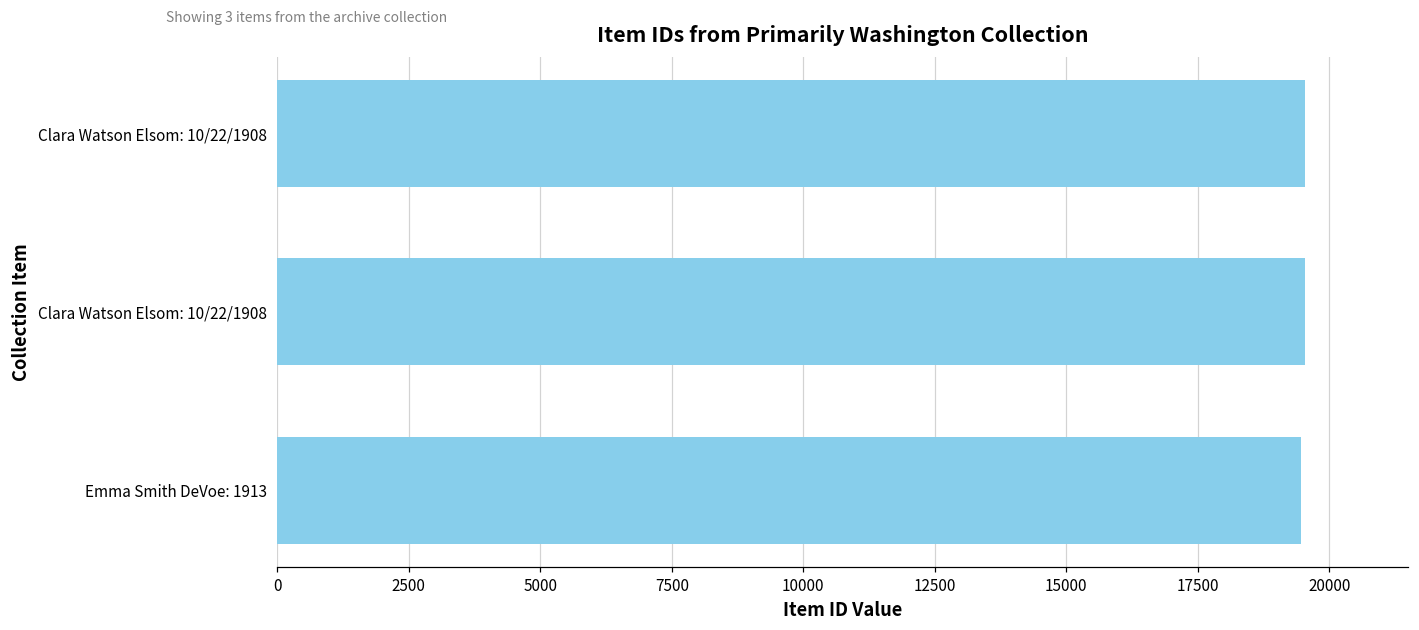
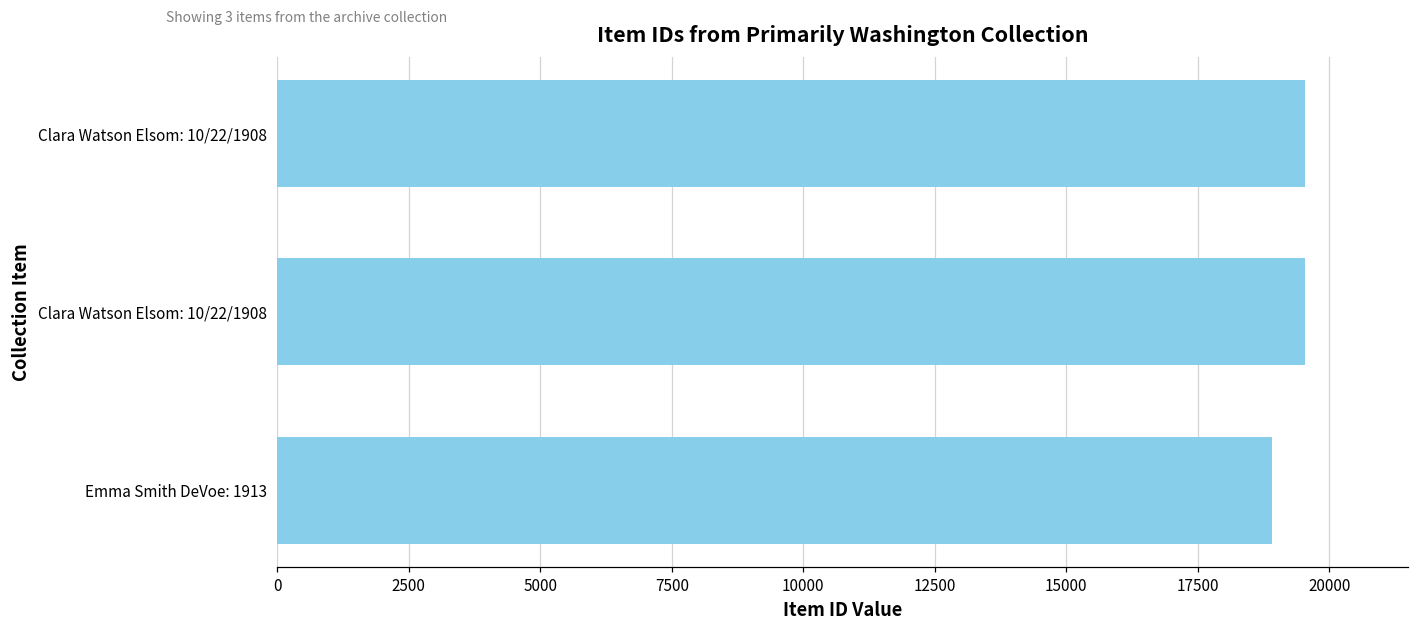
  {
-   "Emma Smith DeVoe: 1913": 19500
+   "Emma Smith DeVoe: 1913": 18900
  }
